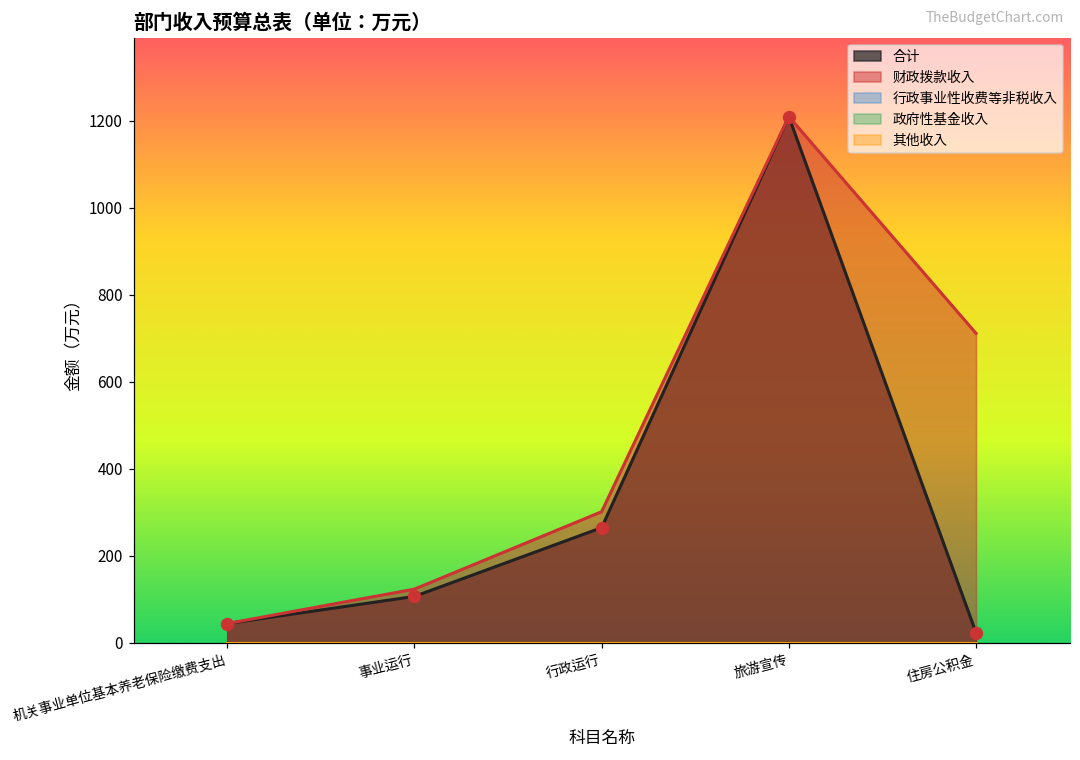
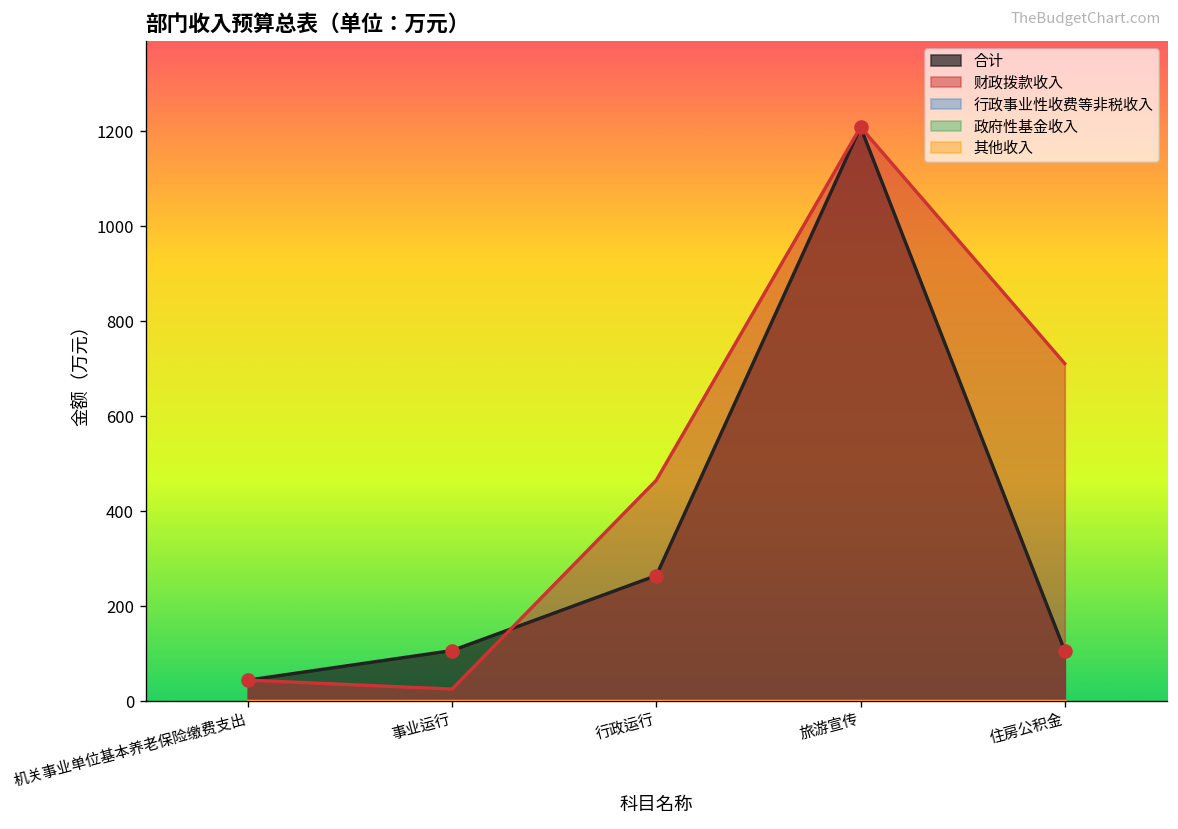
  {
    "合计": {
      "事业运行": 110,
      "行政运行": 260,
-     "住房公积金": 20
+     "住房公积金": 110
    },
    "财政拨款收入": {
-     "事业运行": 120,
-     "行政运行": 300,
+     "事业运行": 30,
+     "行政运行": 470,
      "住房公积金": 710
    },
    "其他收入": {
      "机关事业单位基本养老保险缴费支出": 0,
      "事业运行": 0,
      "行政运行": 0,
      "旅游宣传": 0,
      "住房公积金": 0
    }
  }
